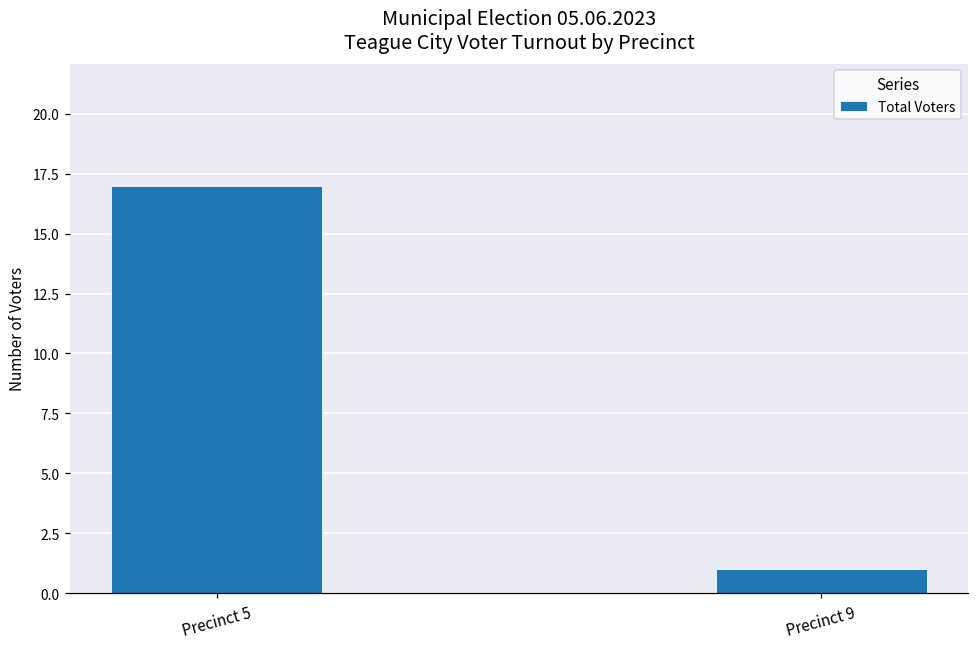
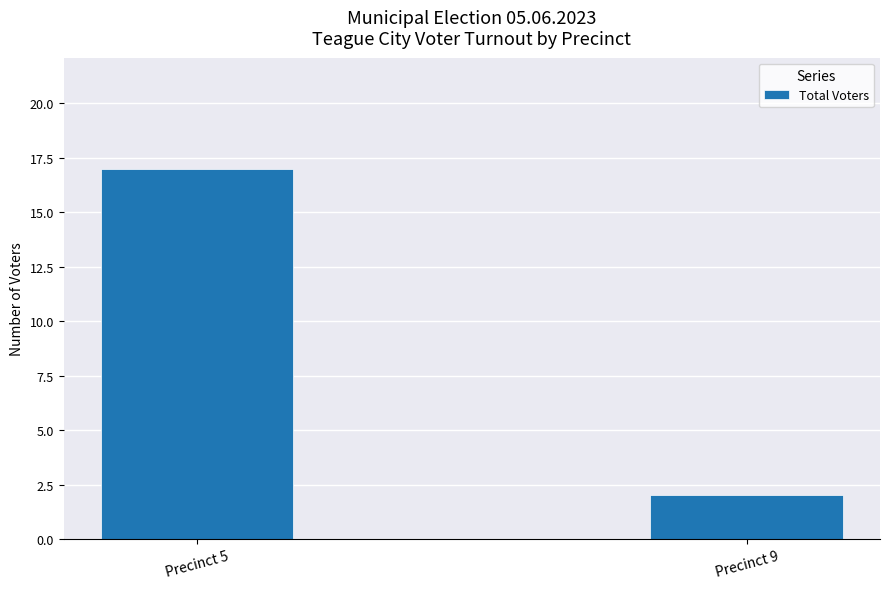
  {
    "Precinct 5": 17,
-   "Precinct 9": 1
+   "Precinct 9": 2
  }
